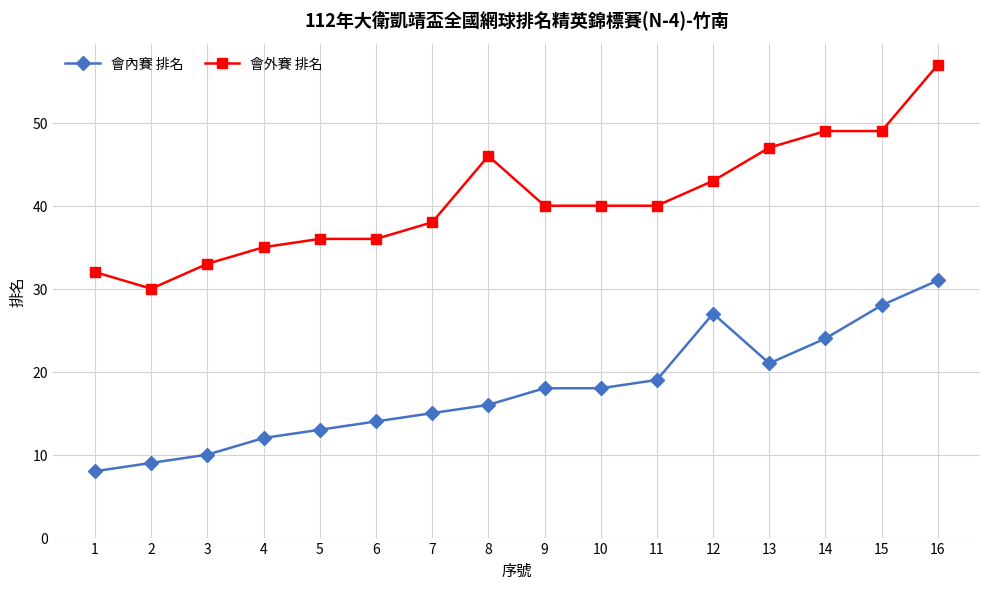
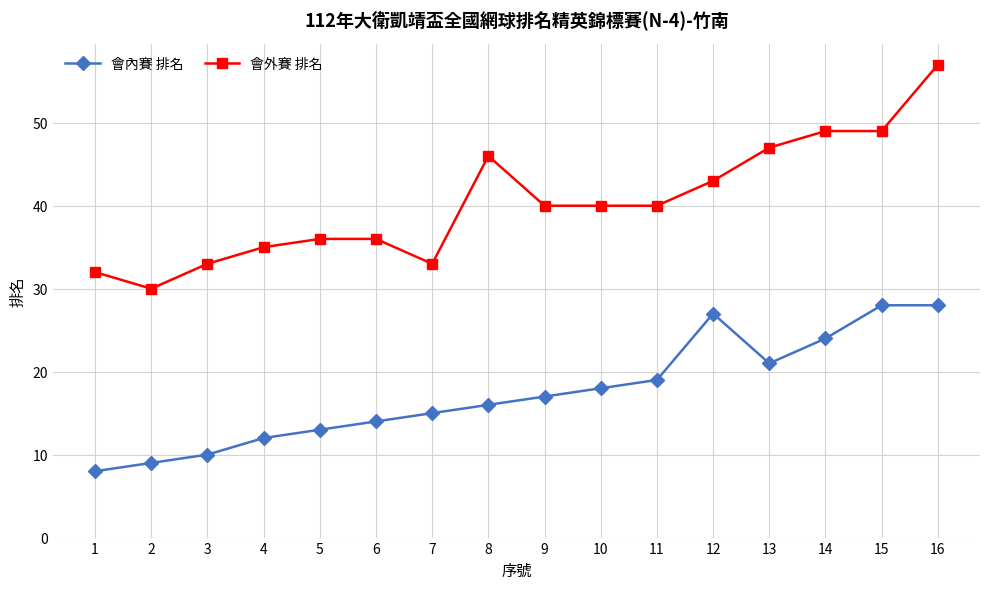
  {
    "會內賽 排名": {
      "1": 8,
      "2": 9,
      "3": 10,
      "4": 12,
      "5": 13,
      "6": 14,
      "7": 15,
      "8": 16,
-     "9": 18,
+     "9": 17,
      "10": 18,
      "11": 19,
      "12": 27,
      "13": 21,
      "14": 24,
      "15": 28,
-     "16": 31
+     "16": 28
    },
    "會外賽 排名": {
      "1": 32,
      "2": 30,
      "3": 33,
      "4": 35,
      "5": 36,
      "6": 36,
-     "7": 38,
+     "7": 33,
      "8": 46,
      "9": 40,
      "10": 40,
      "11": 40,
      "12": 43,
      "13": 47,
      "14": 49,
      "15": 49,
      "16": 57
    }
  }
